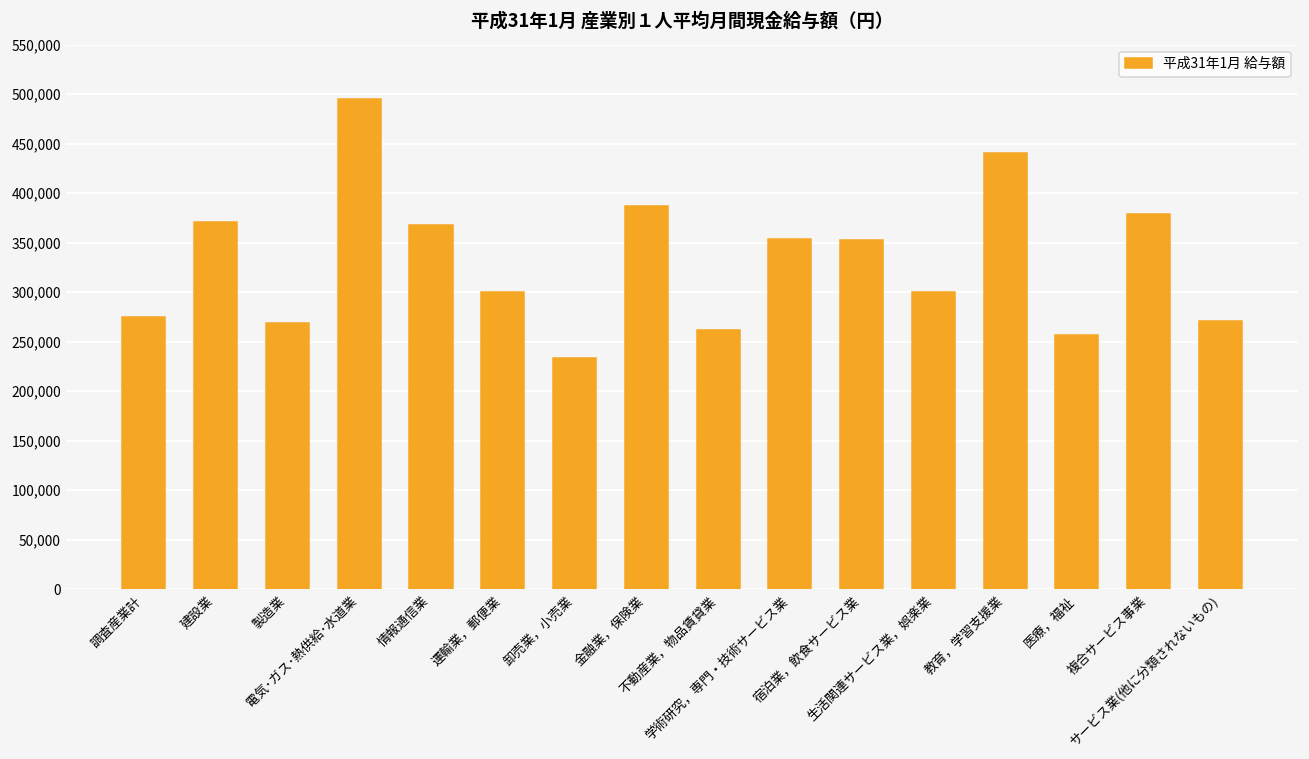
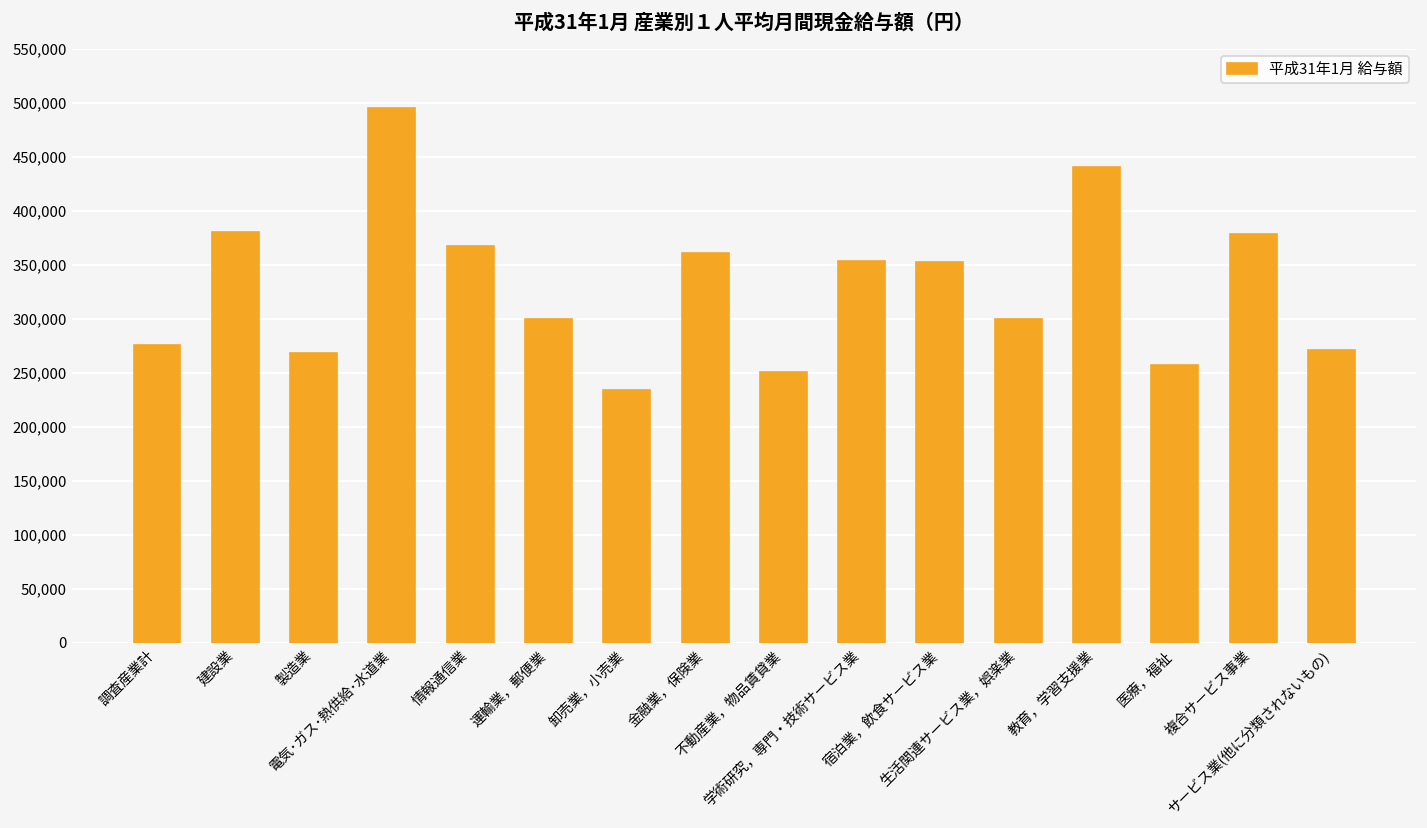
  {
    "調査産業計": "280,000",
-   "建設業": "370,000",
+   "建設業": "380,000",
    "製造業": "270,000",
    "電気･ガス･熱供給･水道業": "500,000",
    "情報通信業": "370,000",
    "運輸業，郵便業": "300,000",
    "卸売業，小売業": "230,000",
-   "金融業，保険業": "390,000",
-   "不動産業，物品賃貸業": "260,000",
+   "金融業，保険業": "360,000",
+   "不動産業，物品賃貸業": "250,000",
    "学術研究，専門・技術サービス業": "350,000",
    "宿泊業，飲食サービス業": "350,000",
    "生活関連サービス業，娯楽業": "300,000",
    "教育，学習支援業": "440,000",
    "医療，福祉": "260,000",
    "複合サービス事業": "380,000",
    "サービス業(他に分類されないもの)": "270,000"
  }
